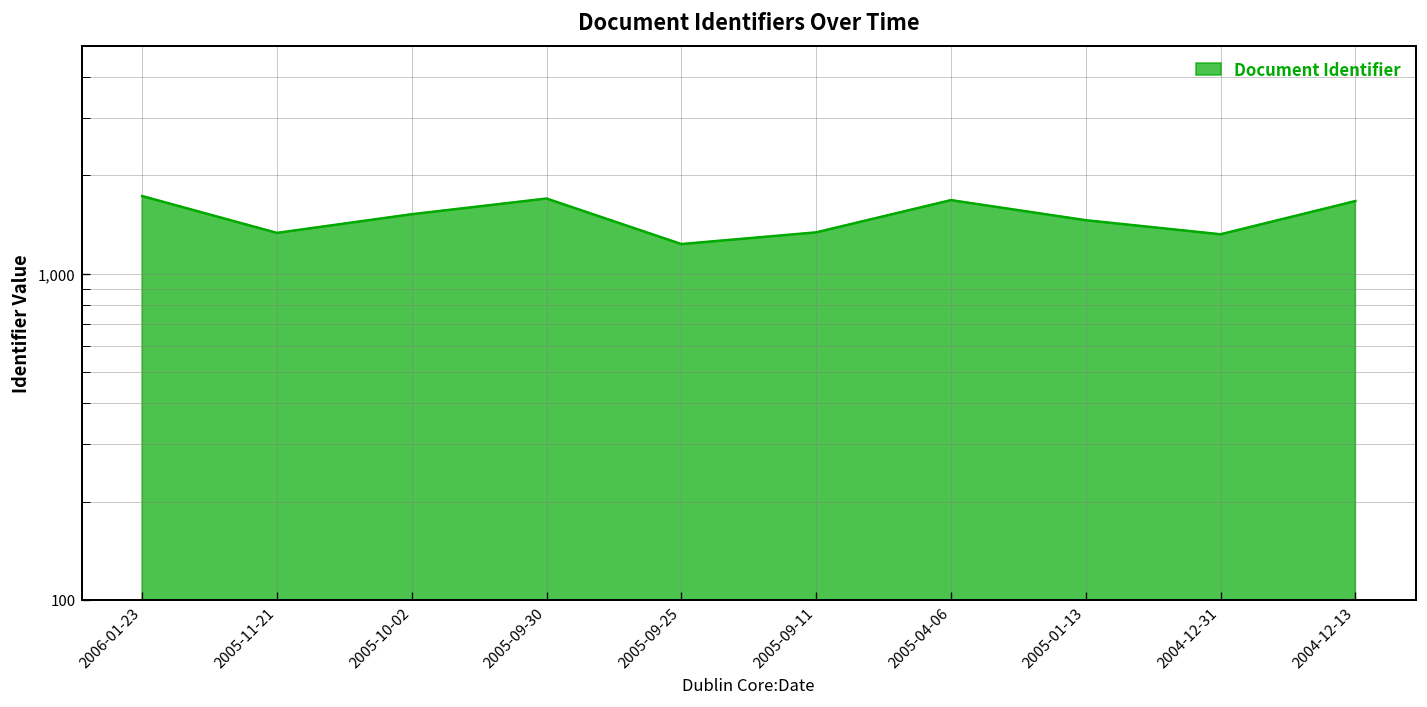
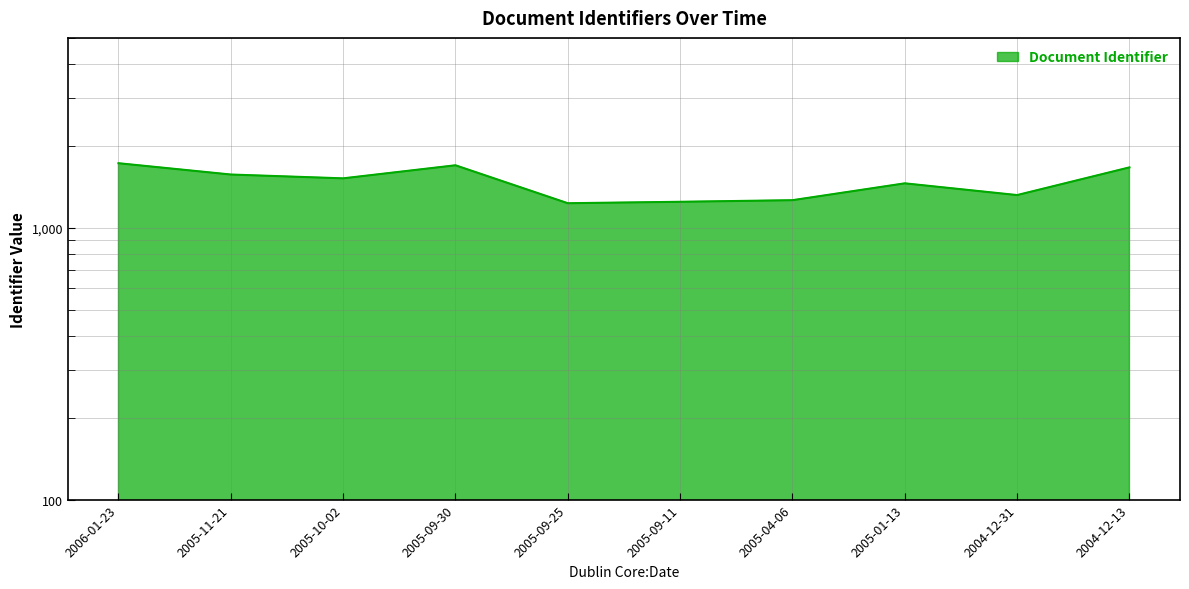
  {
    "2006-01-23": "1,700",
-   "2005-11-21": "1,300",
+   "2005-11-21": "1,600",
    "2005-10-02": "1,500",
    "2005-09-30": "1,700",
    "2005-09-25": "1,200",
-   "2005-09-11": "1,300",
-   "2005-04-06": "1,700",
+   "2005-09-11": "1,200",
+   "2005-04-06": "1,300",
    "2005-01-13": "1,500",
    "2004-12-31": "1,300",
    "2004-12-13": "1,700"
  }
